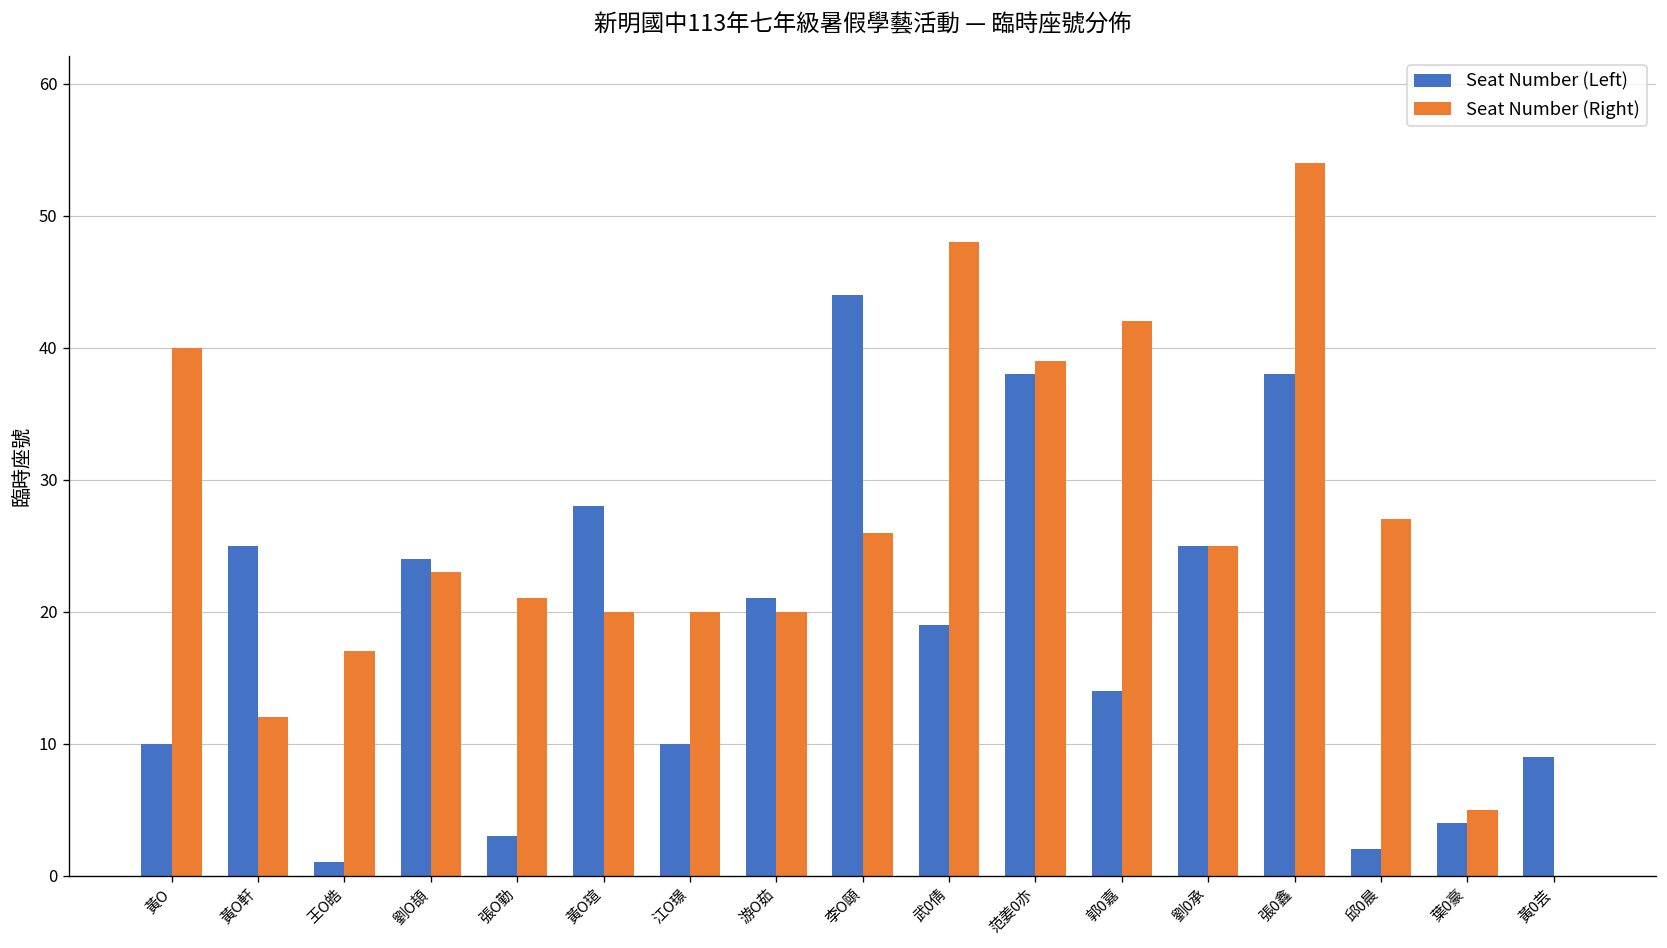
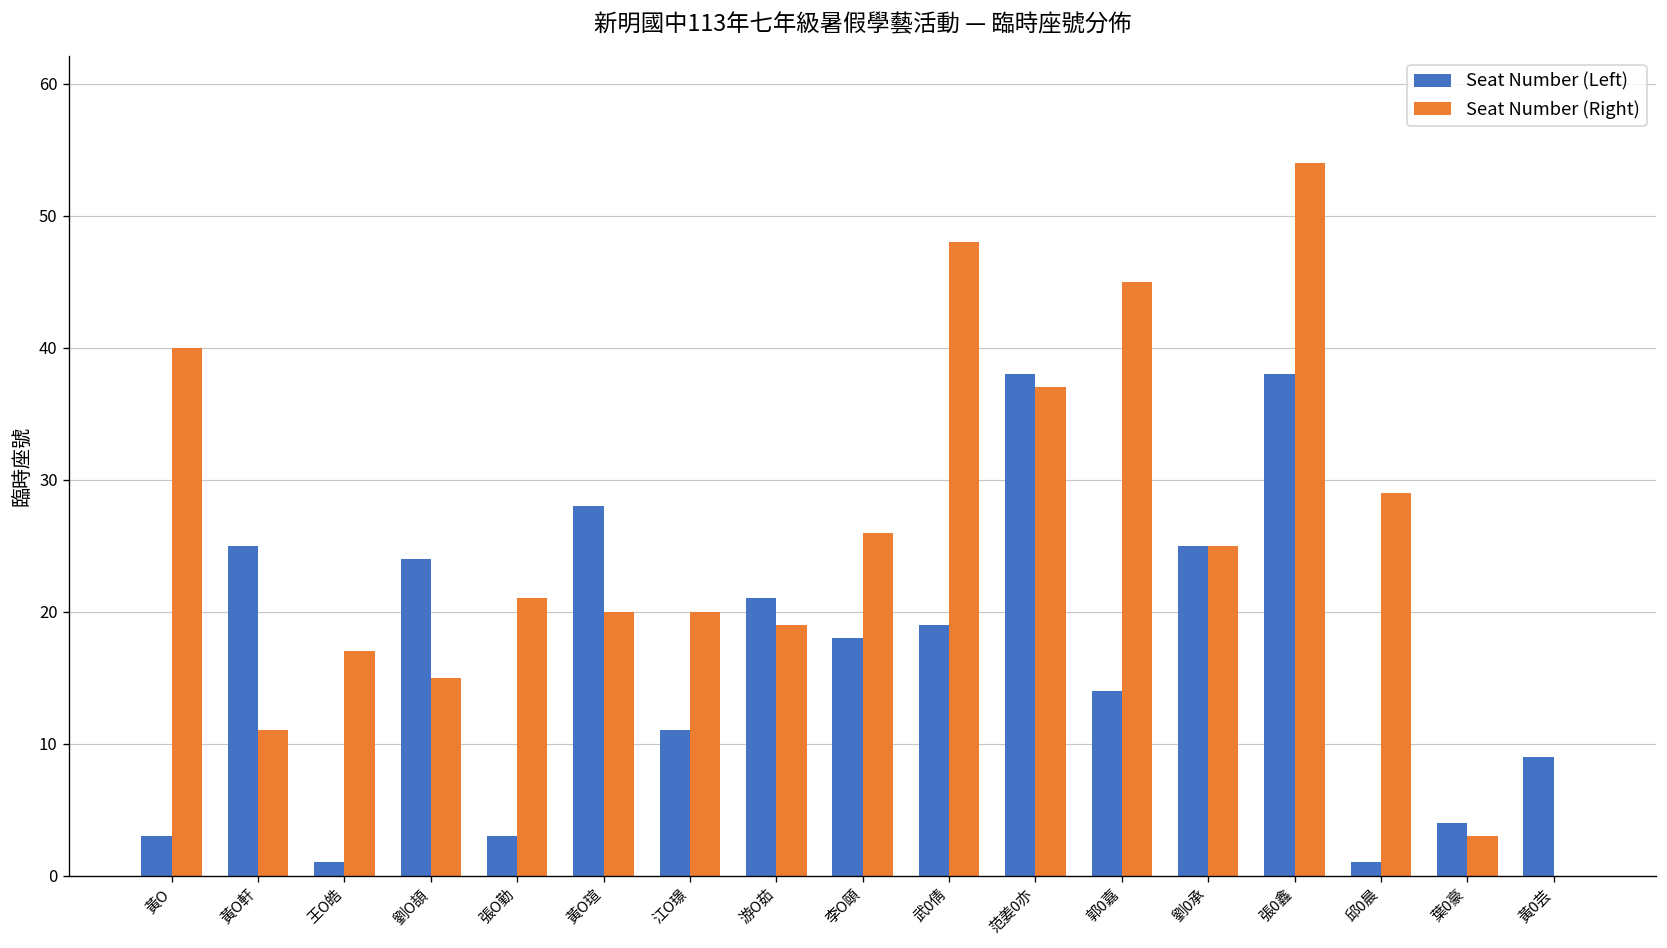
  {
    "Seat Number (Left)": {
-     "黃O": 10,
+     "黃O": 3,
      "黃O軒": 25,
      "王O皓": 1,
      "劉O頡": 24,
      "張O勤": 3,
      "黃O瑄": 28,
-     "江O璟": 10,
+     "江O璟": 11,
      "游O茹": 21,
-     "李O頤": 44,
+     "李O頤": 18,
      "武0倩": 19,
      "范姜0亦": 38,
      "郭0嘉": 14,
      "劉0承": 25,
      "張0鑫": 38,
-     "邱0晨": 2,
+     "邱0晨": 1,
      "葉0豪": 4,
      "黃0芸": 9
    },
    "Seat Number (Right)": {
      "黃O": 40,
-     "黃O軒": 12,
+     "黃O軒": 11,
      "王O皓": 17,
-     "劉O頡": 23,
+     "劉O頡": 15,
      "張O勤": 21,
      "黃O瑄": 20,
      "江O璟": 20,
-     "游O茹": 20,
+     "游O茹": 19,
      "李O頤": 26,
      "武0倩": 48,
-     "范姜0亦": 39,
-     "郭0嘉": 42,
+     "范姜0亦": 37,
+     "郭0嘉": 45,
      "劉0承": 25,
      "張0鑫": 54,
-     "邱0晨": 27,
-     "葉0豪": 5,
+     "邱0晨": 29,
+     "葉0豪": 3,
      "黃0芸": 0
    }
  }
